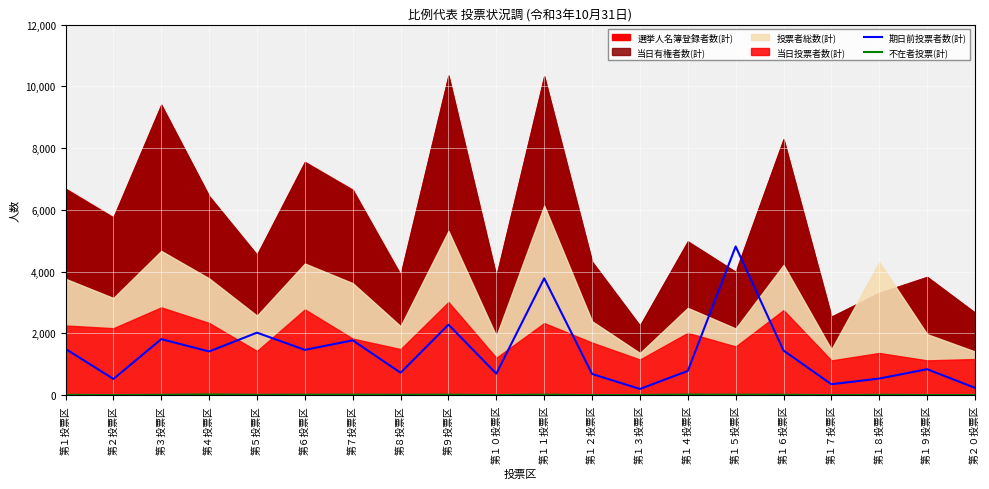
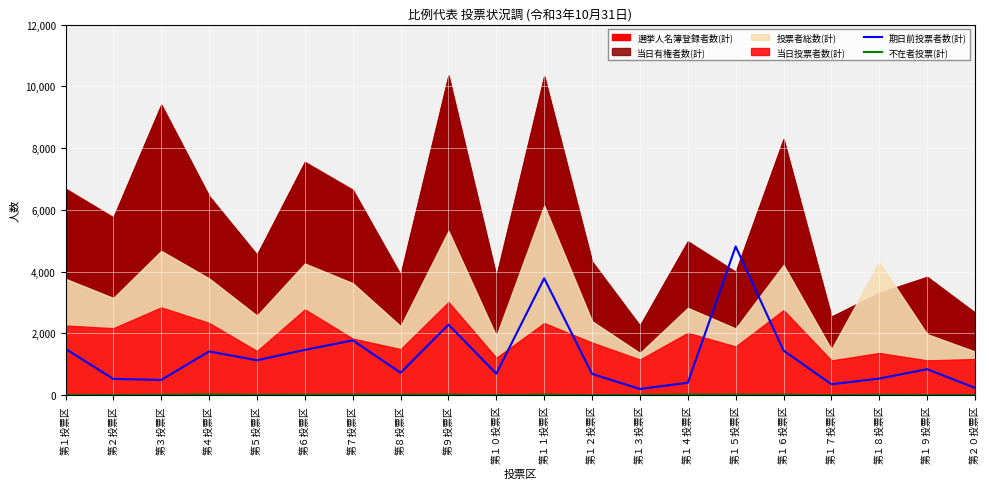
  {
    "期日前投票者数(計)": {
      "第１投票区": "1,500",
      "第２投票区": "500",
-     "第３投票区": "1,800",
+     "第３投票区": "500",
      "第４投票区": "1,400",
-     "第５投票区": "2,000",
+     "第５投票区": "1,100",
      "第６投票区": "1,500",
      "第８投票区": "700",
      "第９投票区": "2,300",
      "第１０投票区": "700",
      "第１１投票区": "3,800",
      "第１２投票区": "700",
      "第１３投票区": "200",
-     "第１４投票区": "800",
+     "第１４投票区": "400",
      "第１５投票区": "4,800",
      "第１６投票区": "1,400",
      "第１７投票区": "400",
      "第１８投票区": "500",
      "第１９投票区": "800",
      "第２０投票区": "200"
    },
    "不在者投票(計)": {
      "第１投票区": "0",
      "第２投票区": "0",
      "第３投票区": "0",
      "第４投票区": "0",
      "第５投票区": "0",
      "第６投票区": "0",
      "第７投票区": "0",
      "第８投票区": "0",
      "第９投票区": "0",
      "第１０投票区": "0",
      "第１１投票区": "0",
      "第１２投票区": "0",
      "第１３投票区": "0",
      "第１４投票区": "0",
      "第１５投票区": "0",
      "第１６投票区": "0",
      "第１７投票区": "0",
      "第１８投票区": "0",
      "第１９投票区": "0",
      "第２０投票区": "0"
    },
    "投票者総数(計)": {
      "第１投票区": "3,800",
      "第２投票区": "3,100",
      "第３投票区": "4,700",
      "第４投票区": "3,800",
      "第５投票区": "2,600",
      "第６投票区": "4,300",
      "第７投票区": "3,600",
      "第８投票区": "2,200",
      "第９投票区": "5,300",
      "第１０投票区": "1,900",
      "第１１投票区": "6,100",
      "第１２投票区": "2,400",
      "第１３投票区": "1,400",
      "第１４投票区": "2,800",
      "第１５投票区": "2,200",
      "第１６投票区": "4,200",
      "第１７投票区": "1,500",
      "第１８投票区": "4,300",
      "第１９投票区": "2,000",
      "第２０投票区": "1,400"
    }
  }
